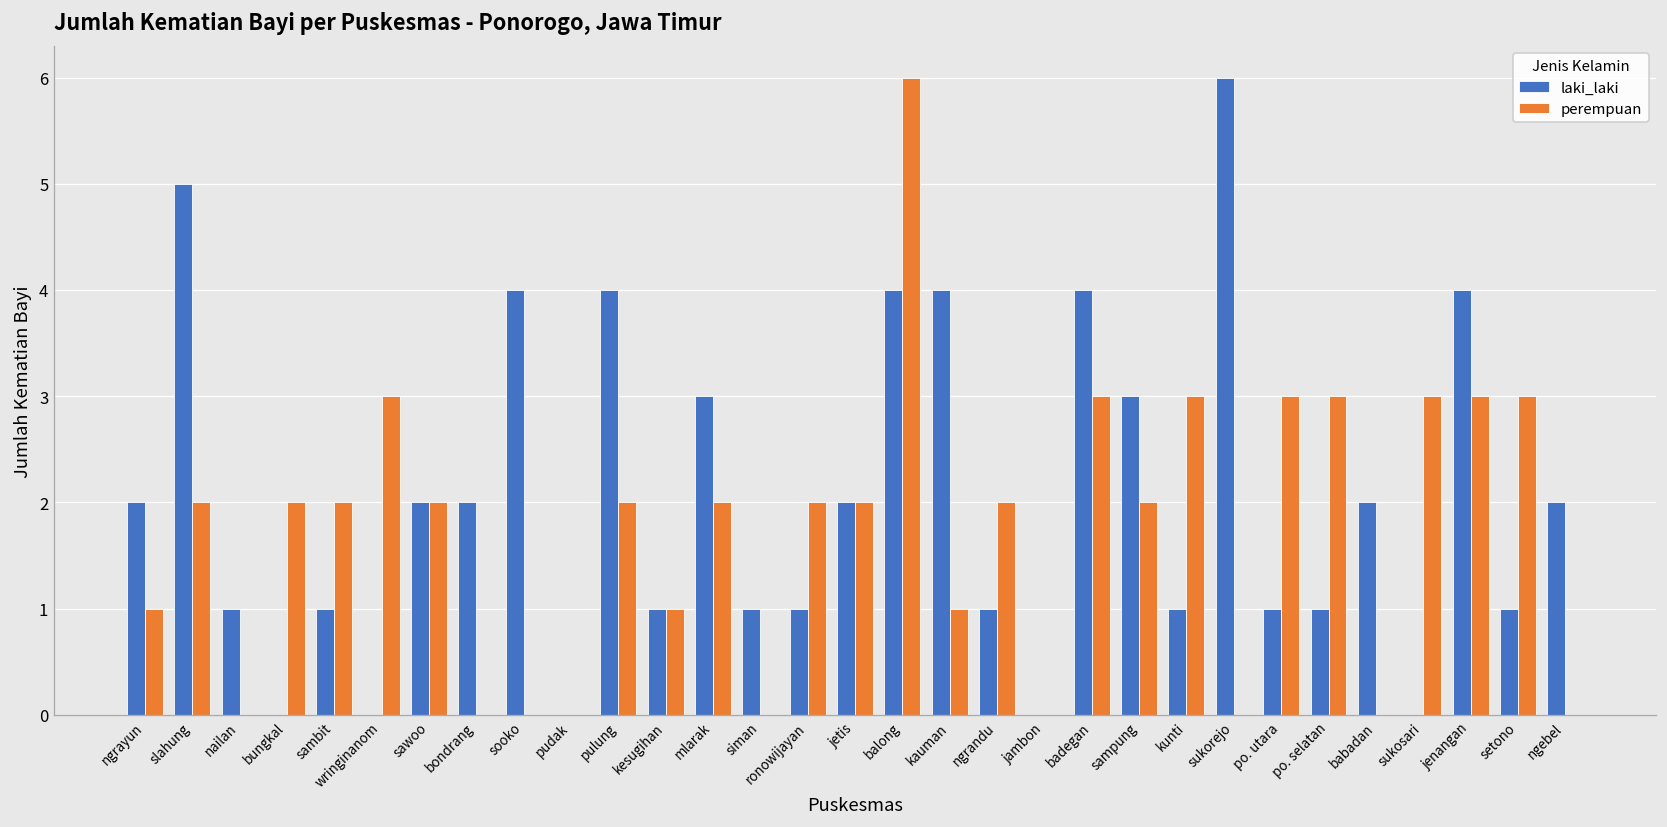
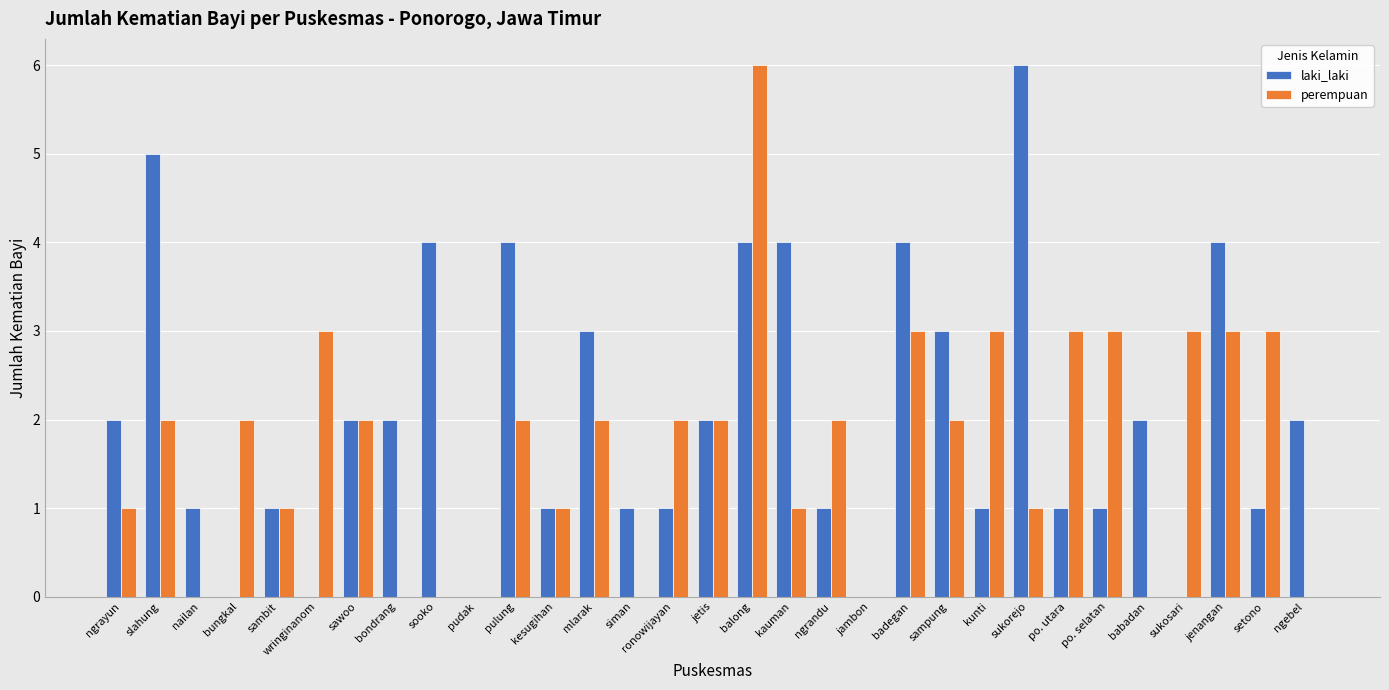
  {
    "laki_laki": {
      "ngrayun": 2,
      "slahung": 5,
      "nailan": 1,
      "bungkal": 0,
      "sambit": 1,
      "wringinanom": 0,
      "sawoo": 2,
      "bondrang": 2,
      "sooko": 4,
      "pudak": 0,
      "pulung": 4,
      "kesugihan": 1,
      "mlarak": 3,
      "siman": 1,
      "ronowijayan": 1,
      "jetis": 2,
      "balong": 4,
      "kauman": 4,
      "ngrandu": 1,
      "jambon": 0,
      "badegan": 4,
      "sampung": 3,
      "kunti": 1,
      "sukorejo": 6,
      "po. utara": 1,
      "po. selatan": 1,
      "babadan": 2,
      "sukosari": 0,
      "jenangan": 4,
      "setono": 1,
      "ngebel": 2
    },
    "perempuan": {
      "ngrayun": 1,
      "slahung": 2,
      "nailan": 0,
      "bungkal": 2,
-     "sambit": 2,
+     "sambit": 1,
      "wringinanom": 3,
      "sawoo": 2,
      "bondrang": 0,
      "sooko": 0,
      "pudak": 0,
      "pulung": 2,
      "kesugihan": 1,
      "mlarak": 2,
      "siman": 0,
      "ronowijayan": 2,
      "jetis": 2,
      "balong": 6,
      "kauman": 1,
      "ngrandu": 2,
      "jambon": 0,
      "badegan": 3,
      "sampung": 2,
      "kunti": 3,
-     "sukorejo": 0,
+     "sukorejo": 1,
      "po. utara": 3,
      "po. selatan": 3,
      "babadan": 0,
      "sukosari": 3,
      "jenangan": 3,
      "setono": 3,
      "ngebel": 0
    }
  }
